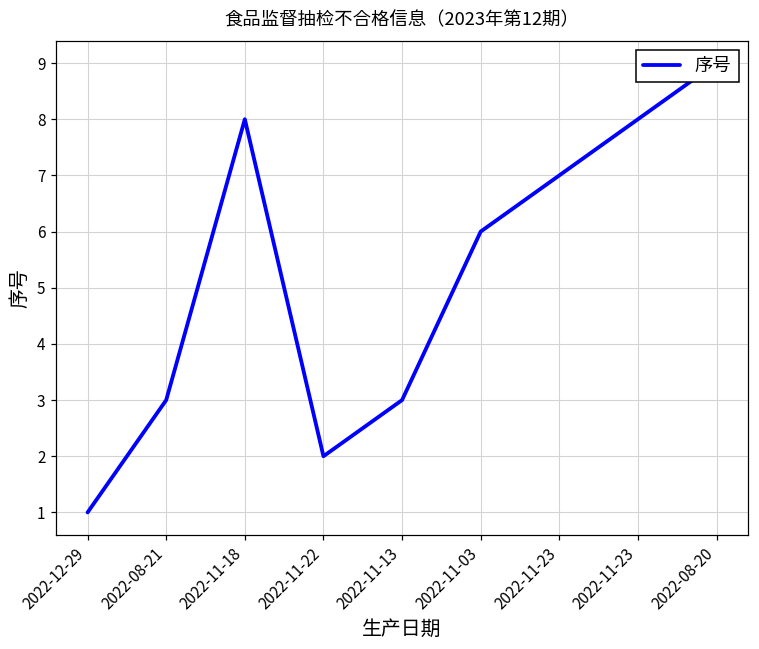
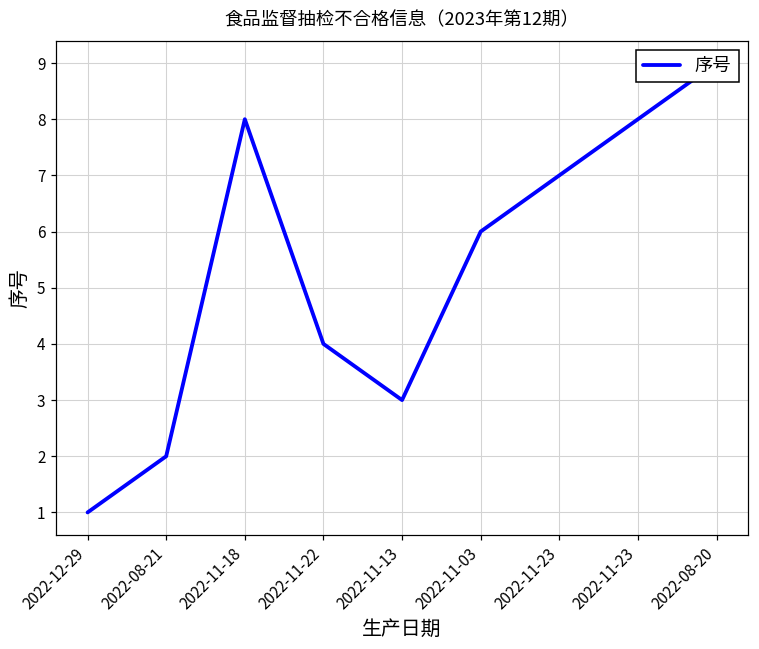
  {
    "2022-12-29": 1,
-   "2022-08-21": 3,
+   "2022-08-21": 2,
    "2022-11-18": 8,
-   "2022-11-22": 2,
+   "2022-11-22": 4,
    "2022-11-13": 3,
    "2022-11-03": 6
  }
